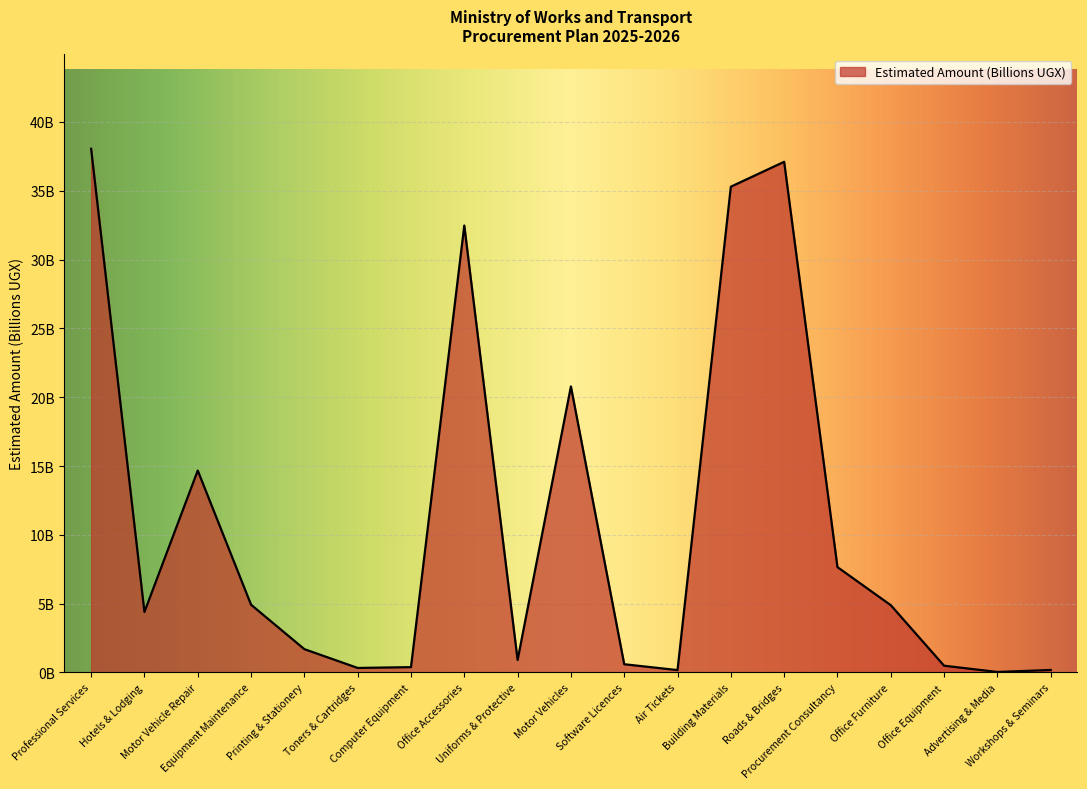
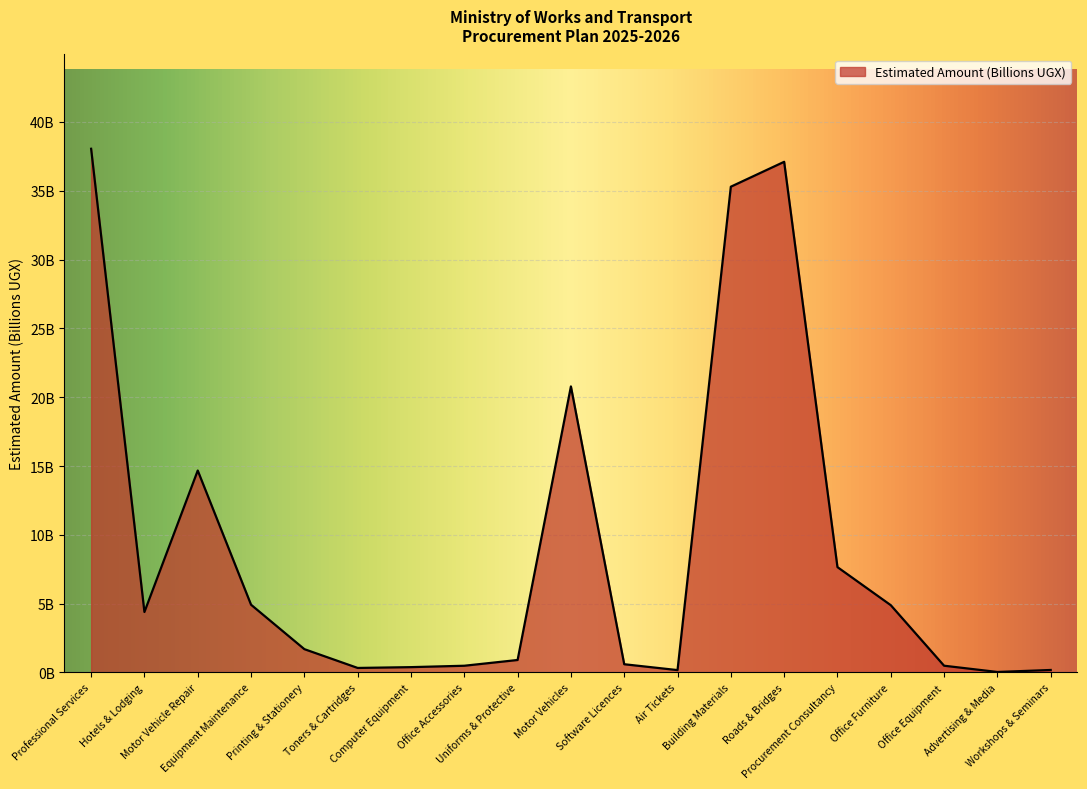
  {
    "Professional Services": 38000000000,
    "Hotels & Lodging": 4400000000,
    "Motor Vehicle Repair": 14700000000,
    "Equipment Maintenance": 4900000000,
    "Printing & Stationery": 1700000000,
    "Toners & Cartridges": 300000000,
    "Computer Equipment": 400000000,
-   "Office Accessories": 32500000000,
+   "Office Accessories": 500000000,
    "Uniforms & Protective": 900000000,
    "Motor Vehicles": 20800000000,
    "Software Licences": 600000000,
    "Air Tickets": 200000000,
    "Building Materials": 35300000000,
    "Roads & Bridges": 37100000000,
    "Procurement Consultancy": 7700000000,
    "Office Furniture": 4900000000,
    "Office Equipment": 500000000,
    "Advertising & Media": 0,
    "Workshops & Seminars": 200000000
  }
